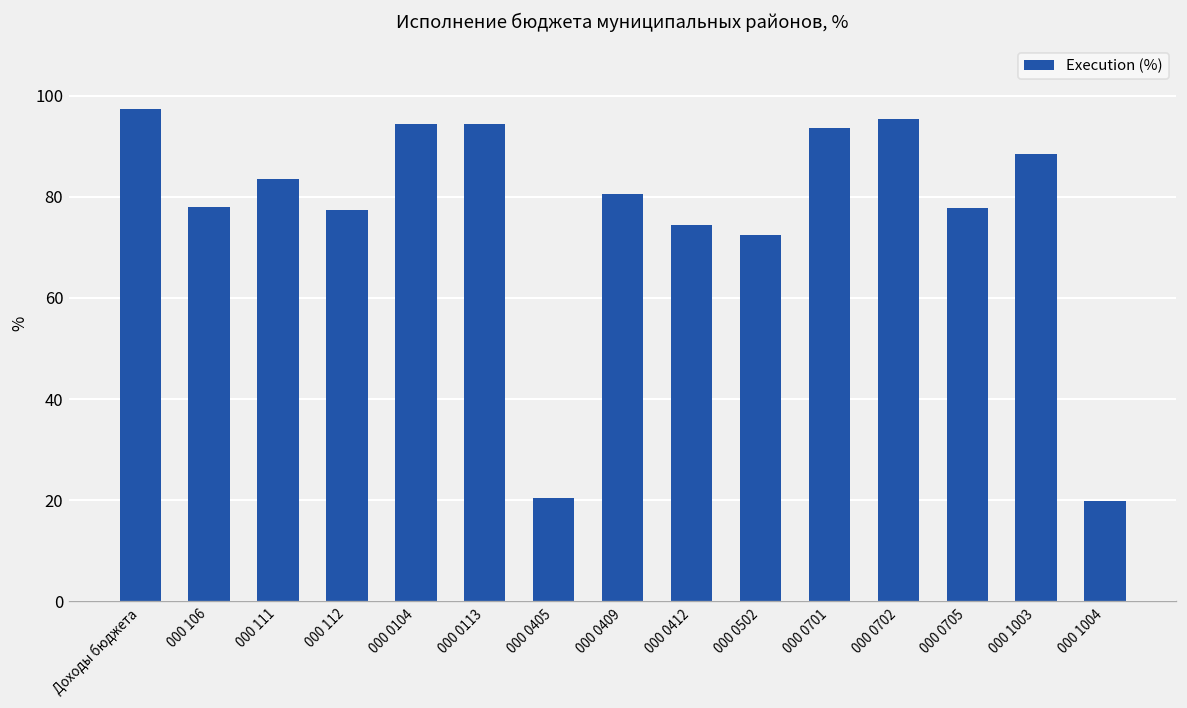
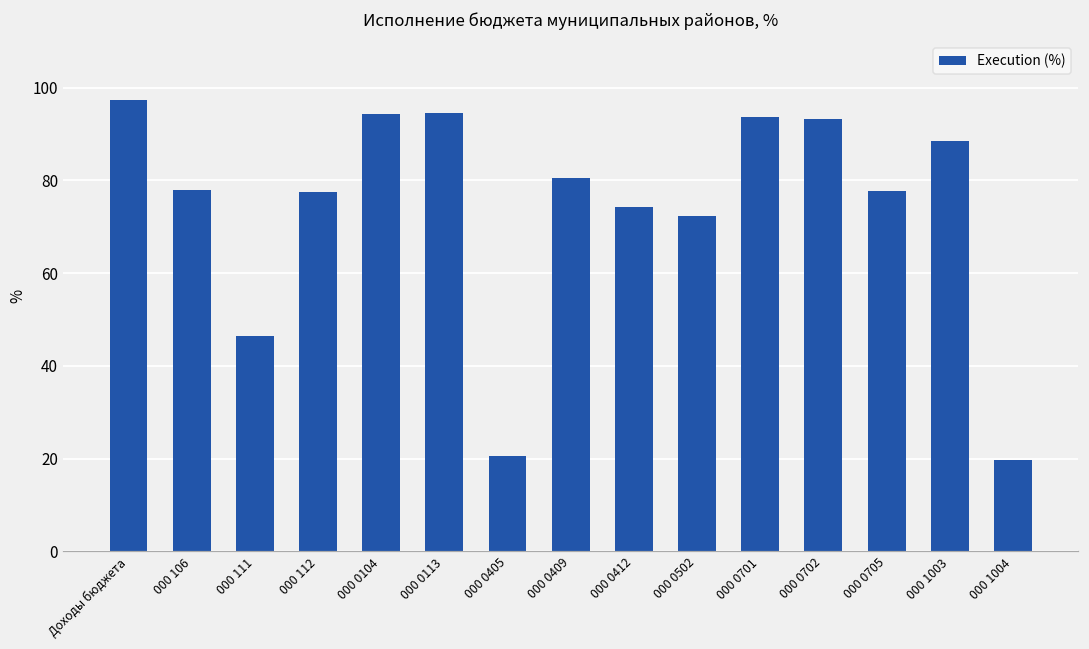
  {
    "Доходы бюджета": 97,
    "000 106": 78,
-   "000 111": 84,
+   "000 111": 46,
    "000 112": 77,
    "000 0104": 94,
    "000 0113": 95,
    "000 0405": 21,
    "000 0409": 81,
    "000 0412": 74,
    "000 0502": 72,
    "000 0701": 94,
-   "000 0702": 95,
+   "000 0702": 93,
    "000 0705": 78,
    "000 1003": 89,
    "000 1004": 20
  }
